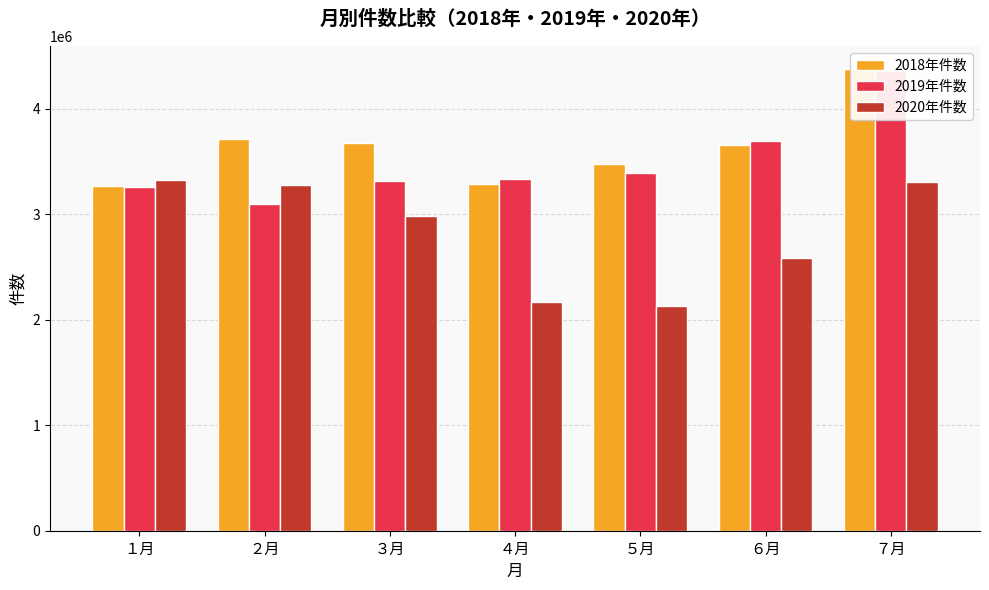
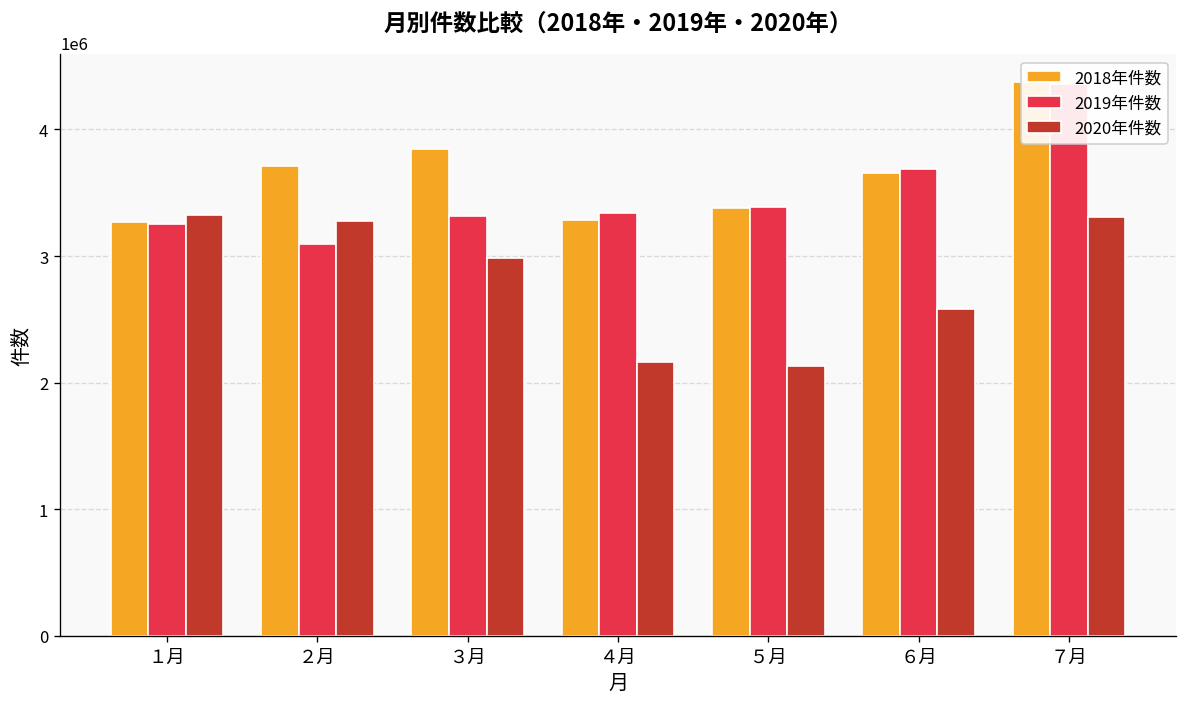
  {
    "2018年件数": {
      "１月": 3270000,
      "２月": 3710000,
-     "３月": 3670000,
+     "３月": 3850000,
      "４月": 3290000,
-     "５月": 3470000,
+     "５月": 3380000,
      "６月": 3650000
    }
  }
